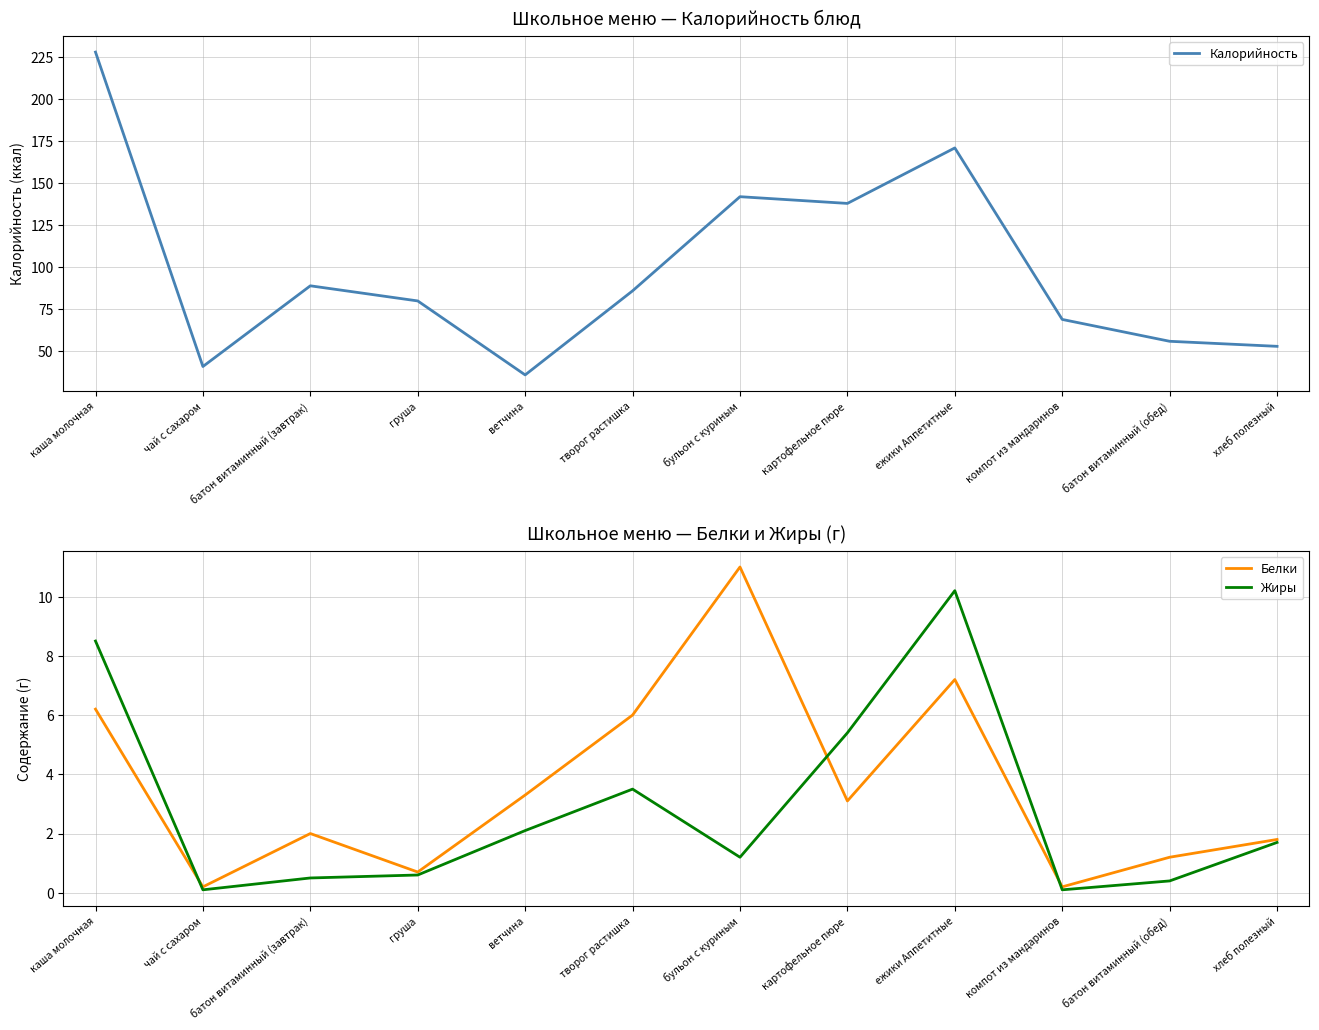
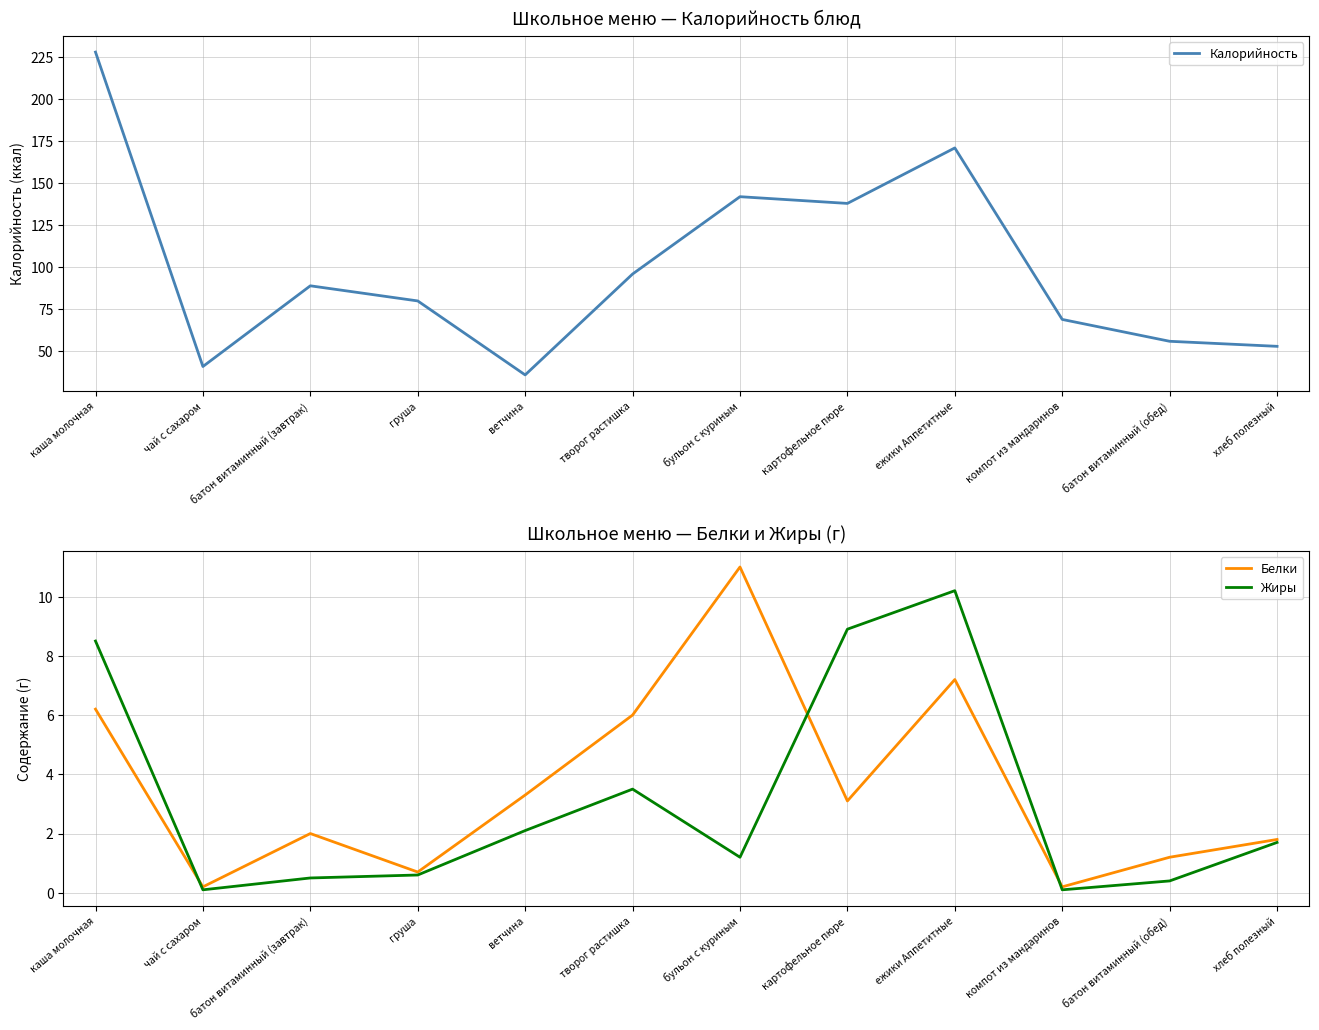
  {
    "Школьное меню — Калорийность блюд": {
      "каша молочная": 228,
      "чай с сахаром": 41,
      "батон витаминный (завтрак)": 89,
      "груша": 80,
      "ветчина": 36,
-     "творог растишка": 86,
+     "творог растишка": 96,
      "бульон с куриным": 142,
      "картофельное пюре": 138,
      "ежики Аппетитные": 171,
      "компот из мандаринов": 69,
      "батон витаминный (обед)": 56,
      "хлеб полезный": 53
    },
    "Школьное меню — Белки и Жиры (г)": {
      "Белки": {
        "каша молочная": 6.2,
        "чай с сахаром": 0.2,
        "батон витаминный (завтрак)": 2.0,
        "груша": 0.7,
        "ветчина": 3.3,
        "творог растишка": 6.0,
        "бульон с куриным": 11.0,
        "картофельное пюре": 3.1,
        "ежики Аппетитные": 7.2,
        "компот из мандаринов": 0.2,
        "батон витаминный (обед)": 1.2,
        "хлеб полезный": 1.8
      },
      "Жиры": {
        "каша молочная": 8.5,
        "чай с сахаром": 0.1,
        "батон витаминный (завтрак)": 0.5,
        "груша": 0.6,
        "ветчина": 2.1,
        "творог растишка": 3.5,
        "бульон с куриным": 1.2,
-       "картофельное пюре": 5.4,
+       "картофельное пюре": 8.9,
        "ежики Аппетитные": 10.2,
        "компот из мандаринов": 0.1,
        "батон витаминный (обед)": 0.4,
        "хлеб полезный": 1.7
      }
    }
  }
